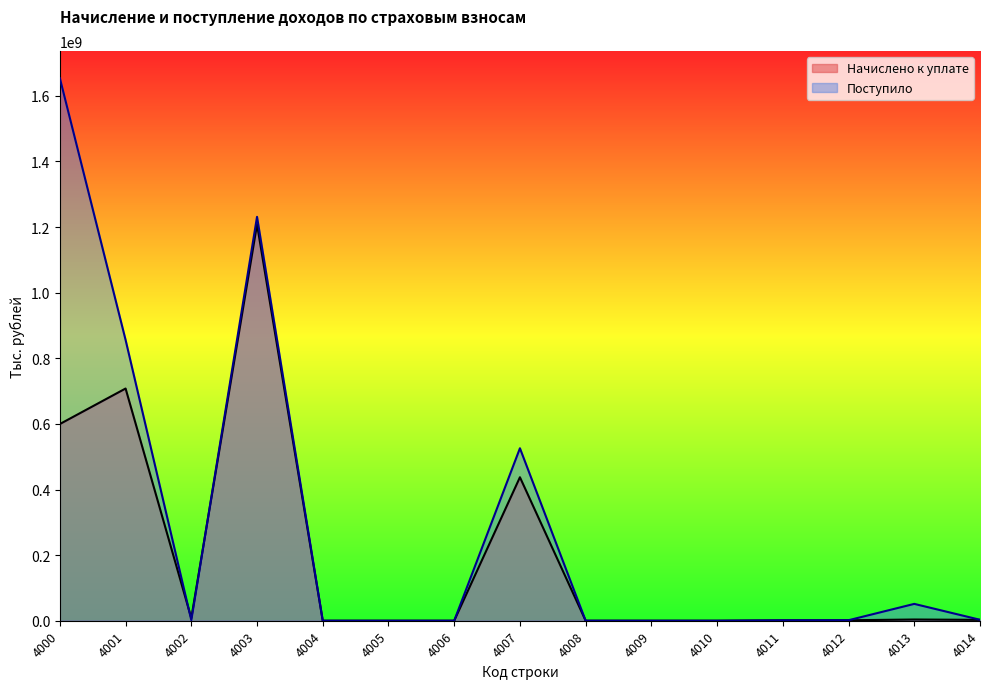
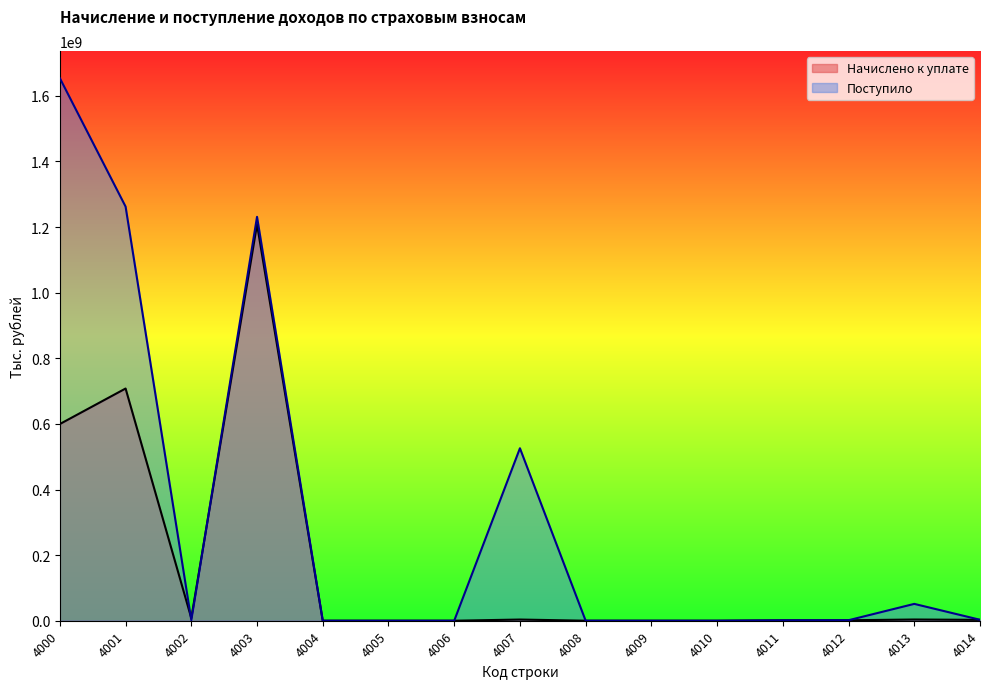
  {
    "Начислено к уплате": {
      "4000": 600000000,
      "4001": 710000000,
      "4003": 1210000000,
-     "4007": 440000000,
+     "4007": 0,
      "4013": 0
    },
    "Поступило": {
      "4000": 1650000000,
-     "4001": 860000000,
+     "4001": 1260000000,
      "4003": 1230000000,
      "4007": 530000000,
      "4013": 50000000
    }
  }
